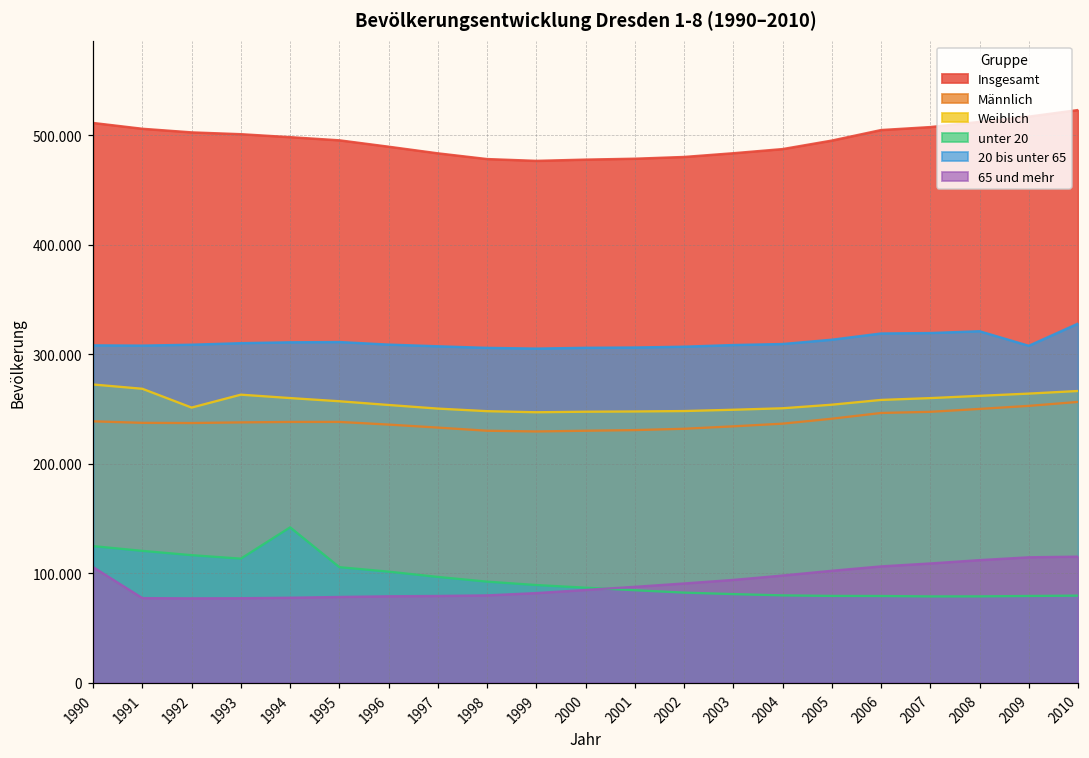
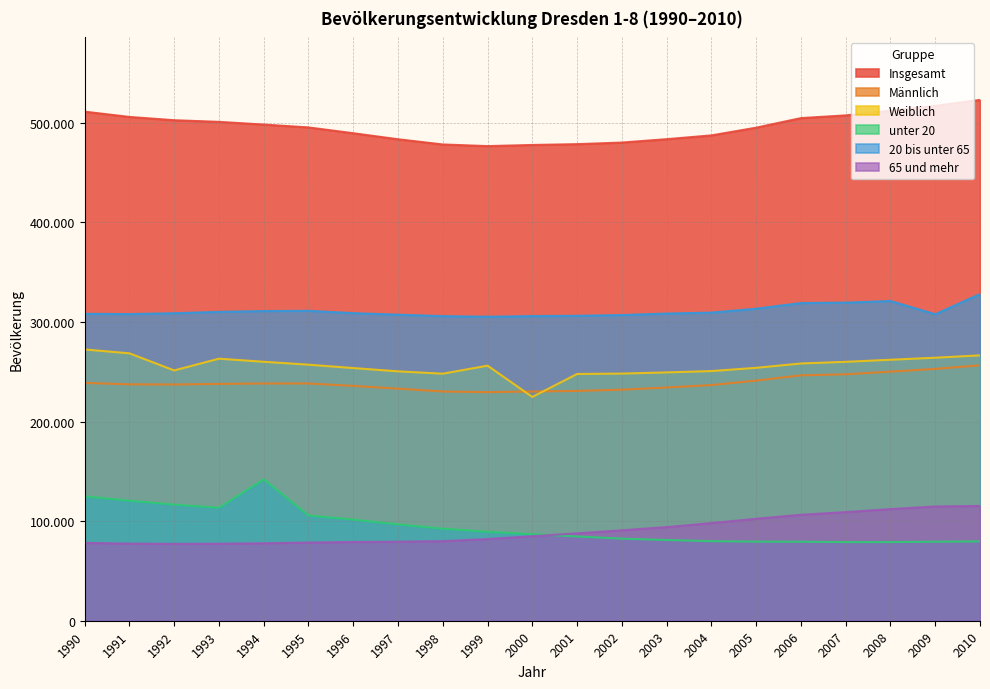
  {
    "Weiblich": {
      "1990": 270,
      "1991": 270,
      "1992": 250,
      "1993": 260,
      "1994": 260,
      "1995": 260,
      "1996": 250,
      "1997": 250,
      "1998": 250,
-     "1999": 250,
-     "2000": 250,
+     "1999": 260,
+     "2000": 220,
      "2001": 250,
      "2002": 250,
      "2003": 250,
      "2004": 250,
      "2005": 250,
      "2006": 260,
      "2007": 260,
      "2008": 260,
      "2009": 260,
      "2010": 270
    },
    "unter 20": {
      "1990": 120,
      "1991": 120,
      "1992": 120,
      "1993": 110,
      "1994": 140,
      "1995": 110,
      "1996": 100,
      "1997": 100,
      "1998": 90,
      "1999": 90,
      "2001": 80,
      "2002": 80,
      "2003": 80,
      "2004": 80,
      "2005": 80,
      "2006": 80,
      "2007": 80,
      "2008": 80,
      "2009": 80,
      "2010": 80
    },
    "20 bis unter 65": {
      "1990": 310,
      "1991": 310,
      "1992": 310,
      "1993": 310,
      "1994": 310,
      "1995": 310,
      "1996": 310,
      "1997": 310,
      "1998": 310,
      "1999": 310,
      "2000": 310,
      "2001": 310,
      "2002": 310,
      "2003": 310,
      "2004": 310,
      "2005": 310,
      "2006": 320,
      "2007": 320,
      "2008": 320,
      "2009": 310,
      "2010": 330
    },
    "65 und mehr": {
-     "1990": 110,
+     "1990": 80,
      "1991": 80,
      "1992": 80,
      "1993": 80,
      "1994": 80,
      "1995": 80,
      "1996": 80,
      "1997": 80,
      "1998": 80,
      "1999": 80,
      "2001": 90,
      "2002": 90,
      "2003": 90,
      "2004": 100,
      "2005": 100,
      "2006": 110,
      "2007": 110,
      "2008": 110,
      "2009": 110,
      "2010": 120
    }
  }
